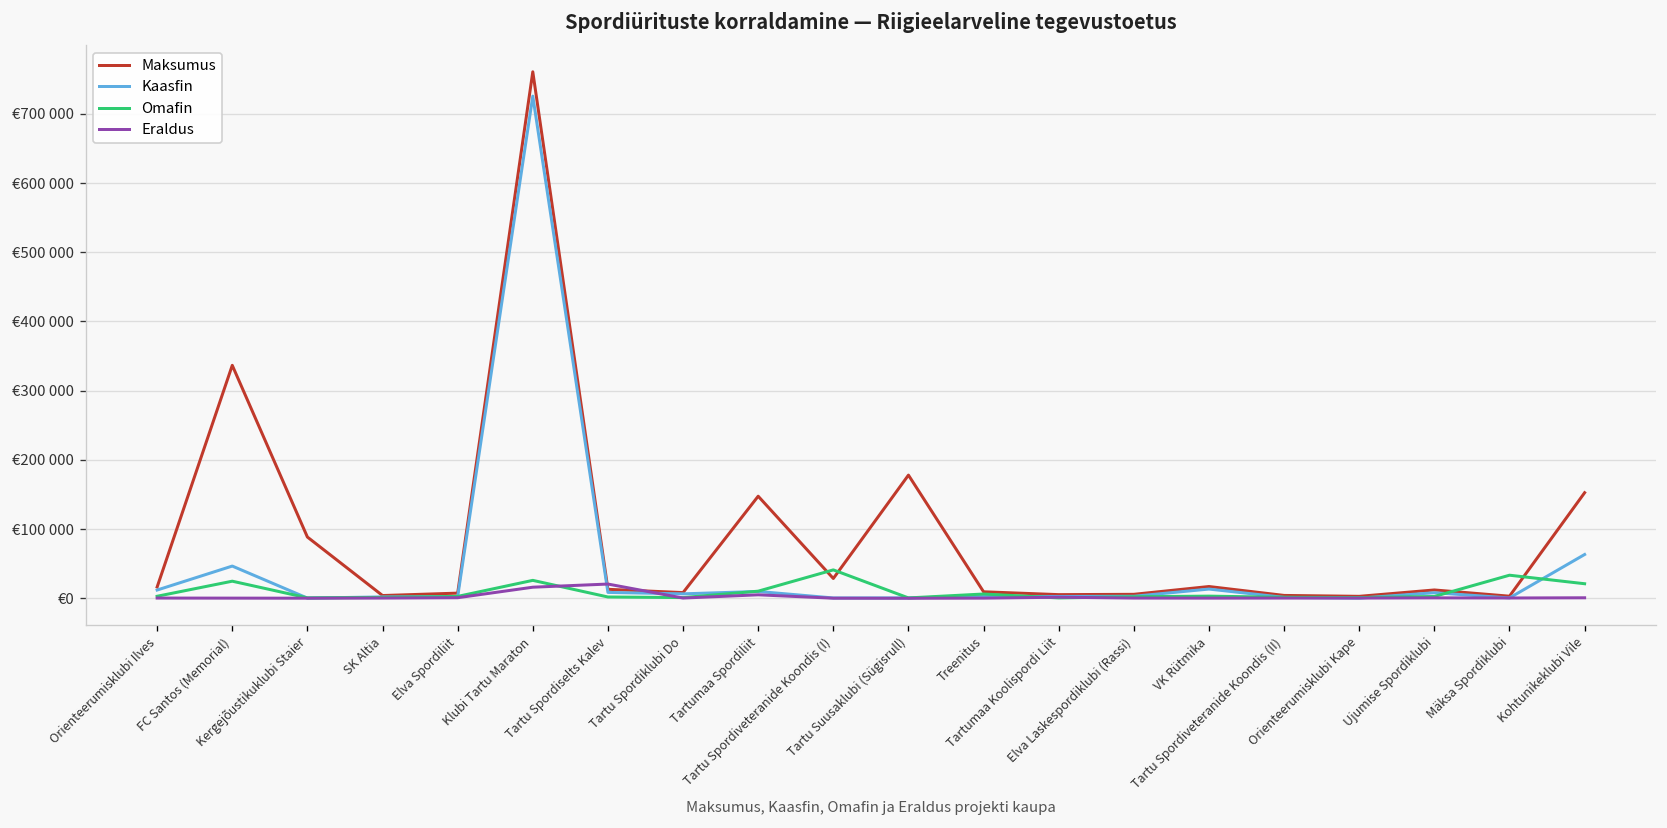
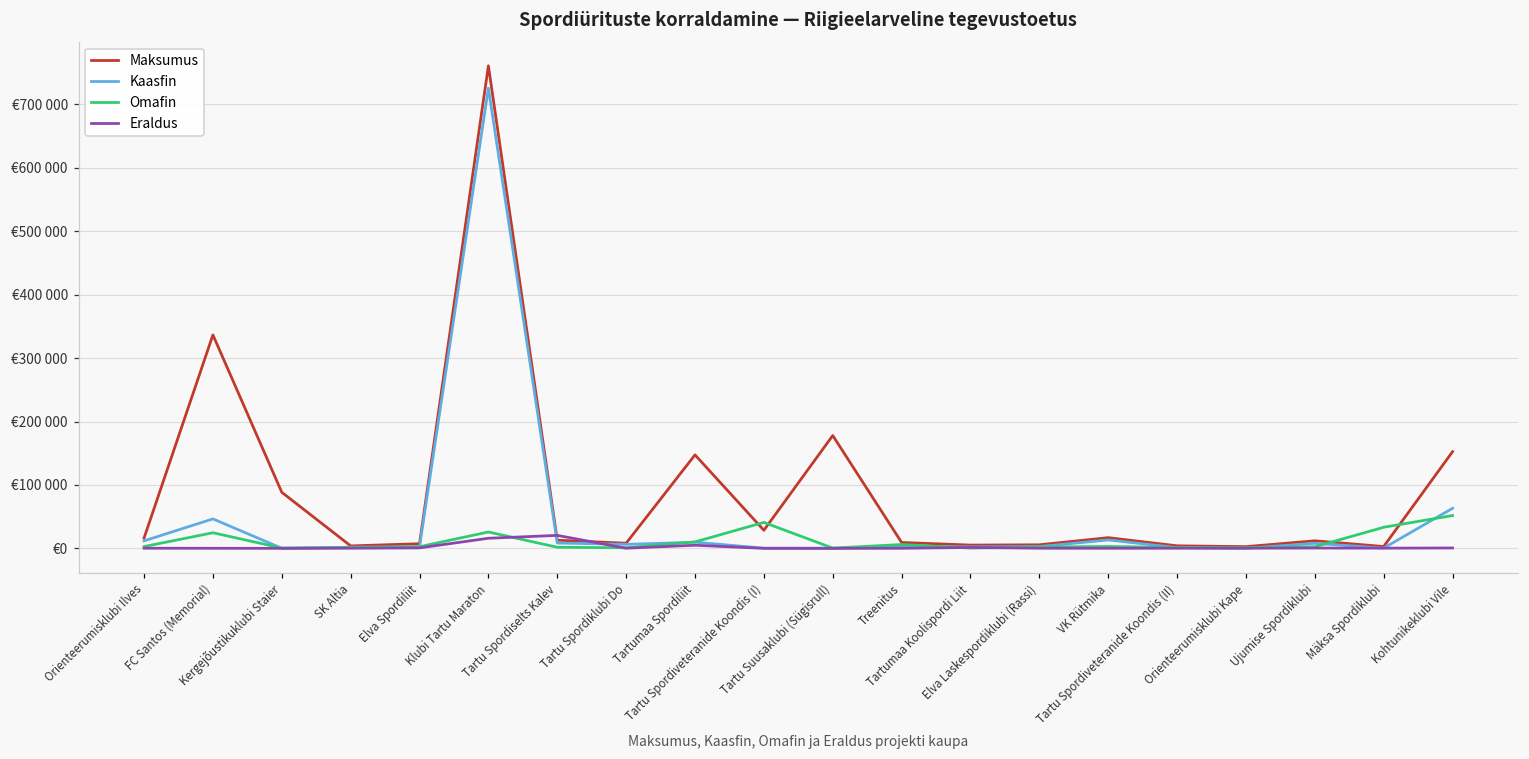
  {
    "Maksumus": {
      "FC Santos (Memorial)": "€340000",
      "Kergejõustikuklubi Staier": "€90000",
      "Elva Spordiliit": "€10000",
      "Klubi Tartu Maraton": "€760000",
      "Tartu Spordiselts Kalev": "€10000",
      "Tartumaa Spordiliit": "€150000",
      "Tartu Spordiveteranide Koondis (I)": "€30000",
      "Tartu Suusaklubi (Sügisrull)": "€180000",
      "Kohtunikeklubi Vile": "€150000"
    },
    "Kaasfin": {
      "FC Santos (Memorial)": "€50000",
      "Klubi Tartu Maraton": "€730000",
      "Tartu Spordiselts Kalev": "€10000",
      "Kohtunikeklubi Vile": "€60000"
    },
    "Omafin": {
      "FC Santos (Memorial)": "€20000",
      "Klubi Tartu Maraton": "€30000",
      "Tartu Spordiselts Kalev": "€0",
      "Tartu Spordiveteranide Koondis (I)": "€40000",
      "Mäksa Spordiklubi": "€30000",
-     "Kohtunikeklubi Vile": "€20000"
+     "Kohtunikeklubi Vile": "€50000"
    },
    "Eraldus": {
      "FC Santos (Memorial)": "€0",
      "Klubi Tartu Maraton": "€20000",
      "Tartu Spordiselts Kalev": "€20000",
      "Tartumaa Spordiliit": "€10000",
      "Kohtunikeklubi Vile": "€0"
    }
  }
